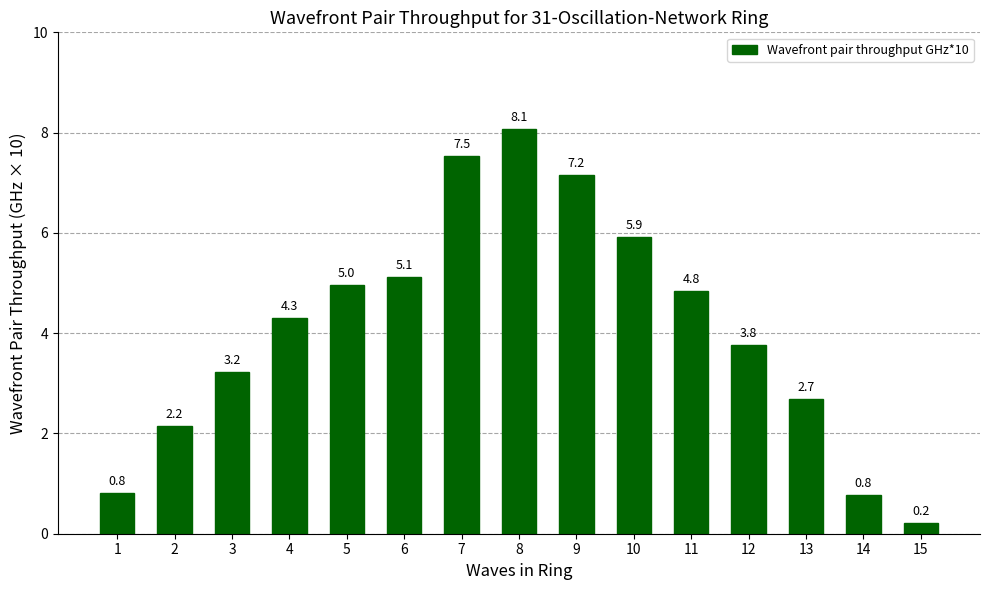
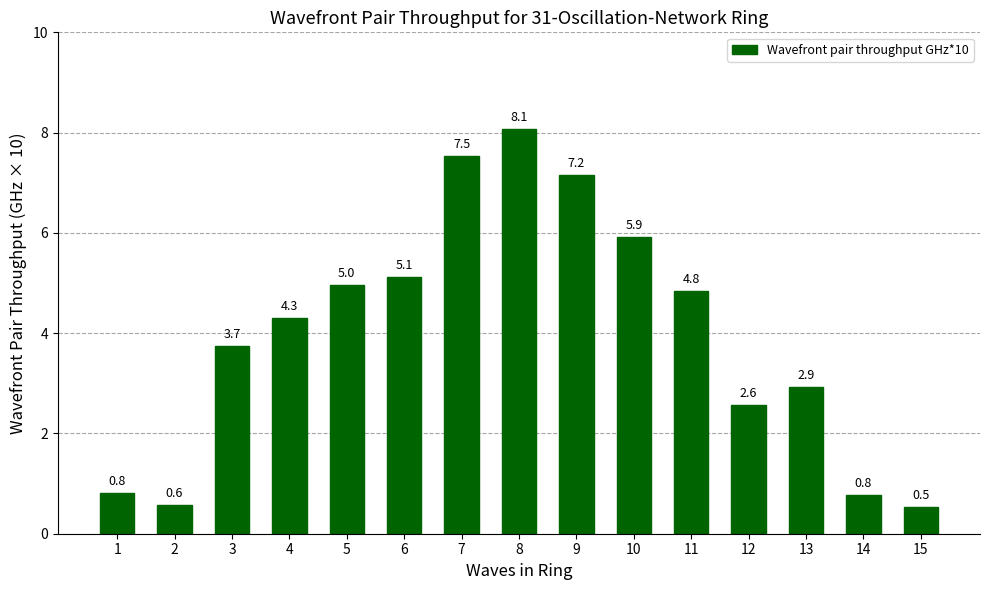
  {
    "1": 0.8,
-   "2": 2.2,
-   "3": 3.2,
+   "2": 0.6,
+   "3": 3.7,
    "4": 4.3,
    "5": 5.0,
    "6": 5.1,
    "7": 7.5,
    "8": 8.1,
    "9": 7.2,
    "10": 5.9,
    "11": 4.8,
-   "12": 3.8,
-   "13": 2.7,
+   "12": 2.6,
+   "13": 2.9,
    "14": 0.8,
-   "15": 0.2
+   "15": 0.5
  }
